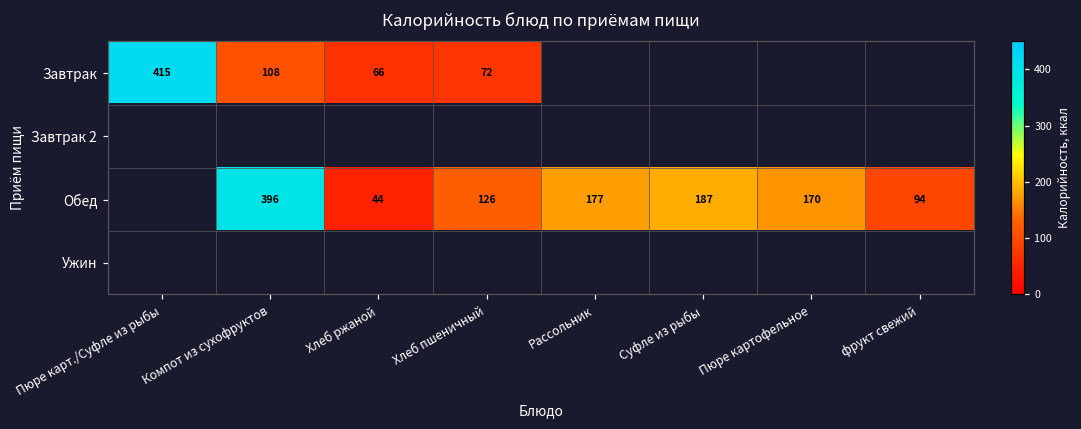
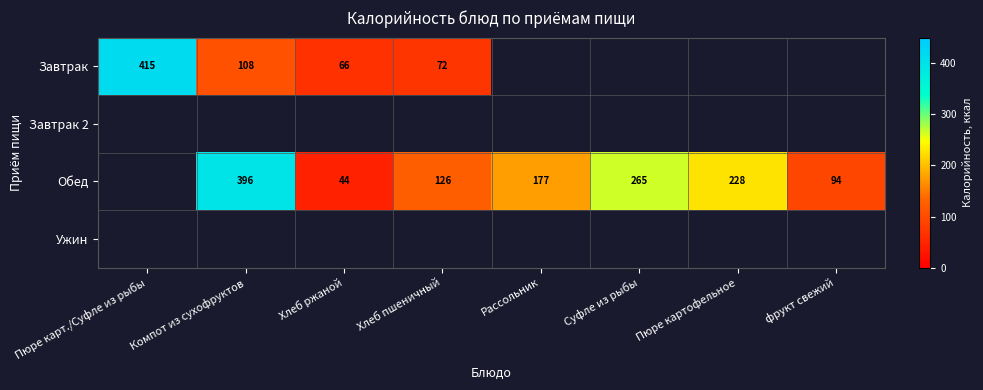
  {
    "Завтрак": {
      "Пюре карт./Суфле из рыбы": 415,
      "Компот из сухофруктов": 108,
      "Хлеб ржаной": 66,
      "Хлеб пшеничный": 72
    },
    "Обед": {
      "Компот из сухофруктов": 396,
      "Хлеб ржаной": 44,
      "Хлеб пшеничный": 126,
      "Рассольник": 177,
-     "Суфле из рыбы": 187,
-     "Пюре картофельное": 170,
+     "Суфле из рыбы": 265,
+     "Пюре картофельное": 228,
      "фрукт свежий": 94
    }
  }
